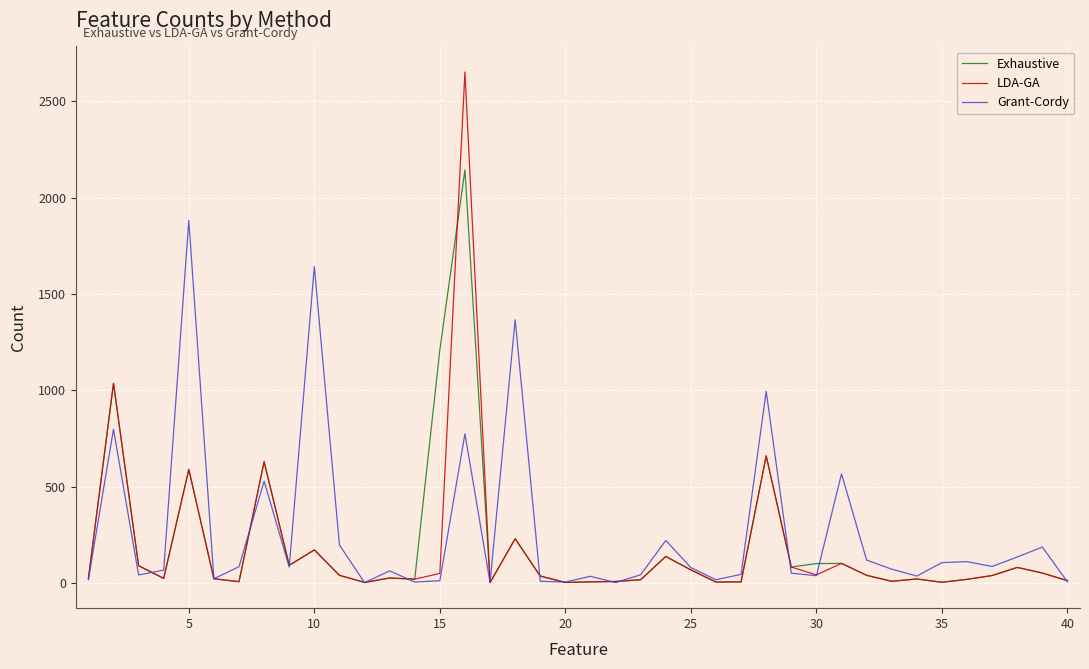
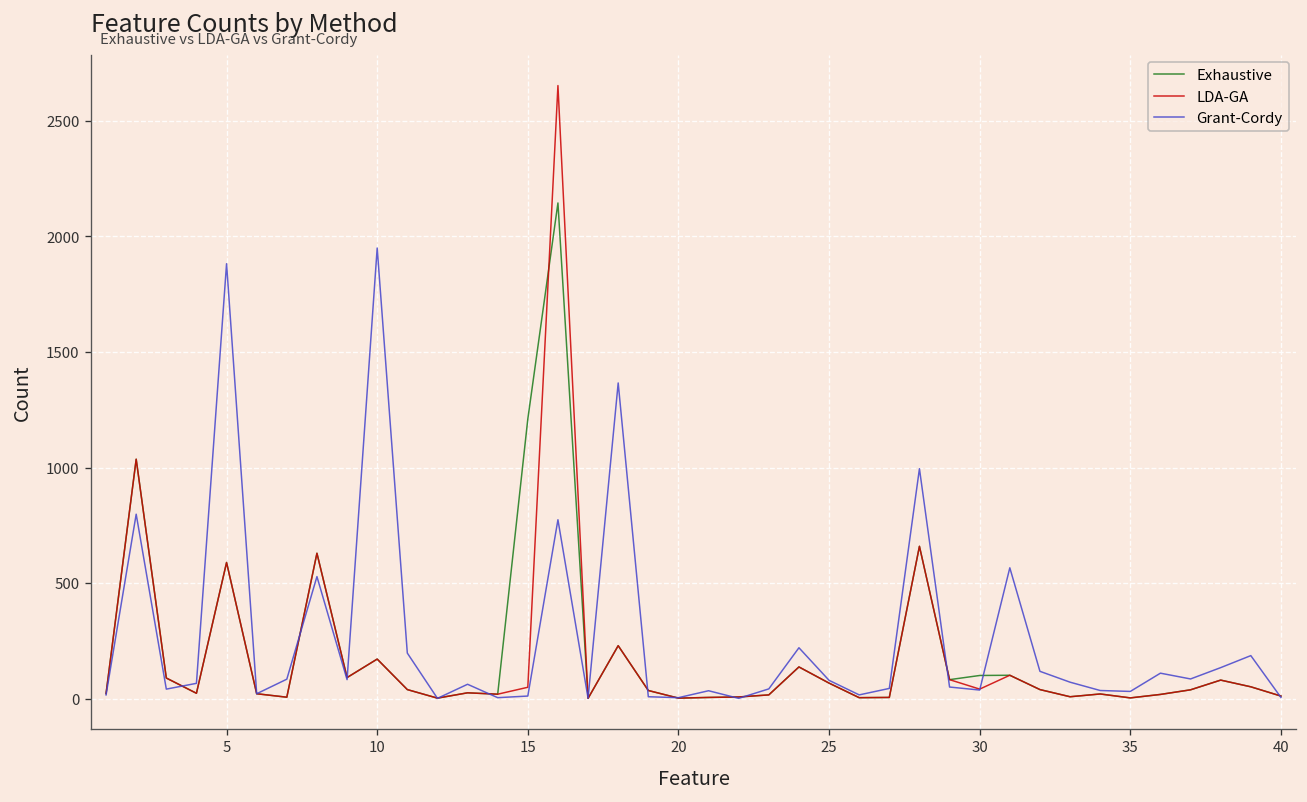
  {
    "Exhaustive": {
      "15": 1210,
      "30": 100
    },
    "LDA-GA": {
      "15": 50
    },
    "Grant-Cordy": {
      "5": 1880,
-     "10": 1640,
+     "10": 1950,
      "15": 10,
-     "35": 110
+     "35": 30
    }
  }
